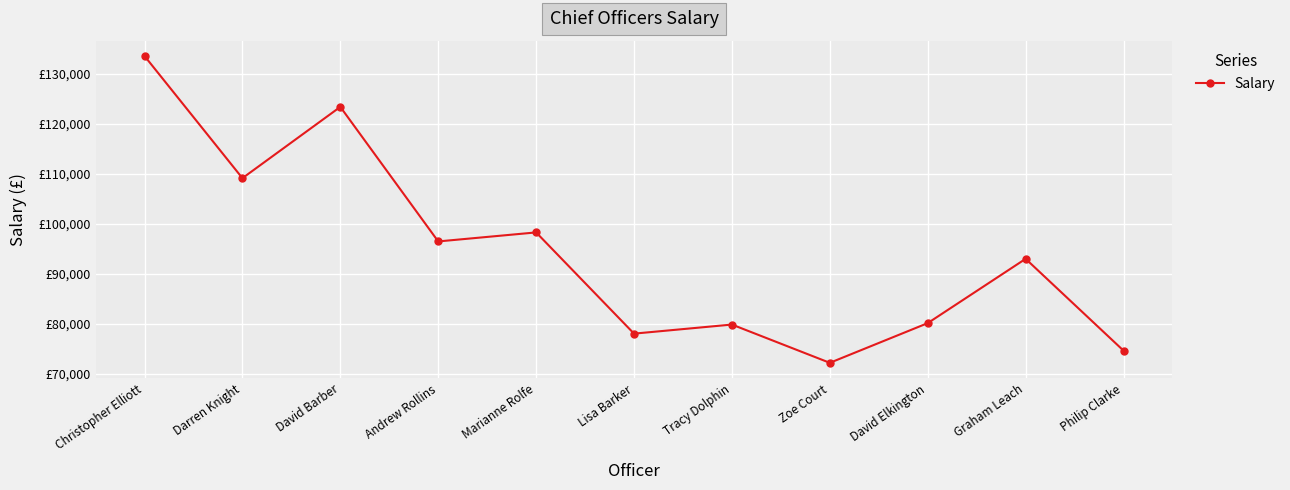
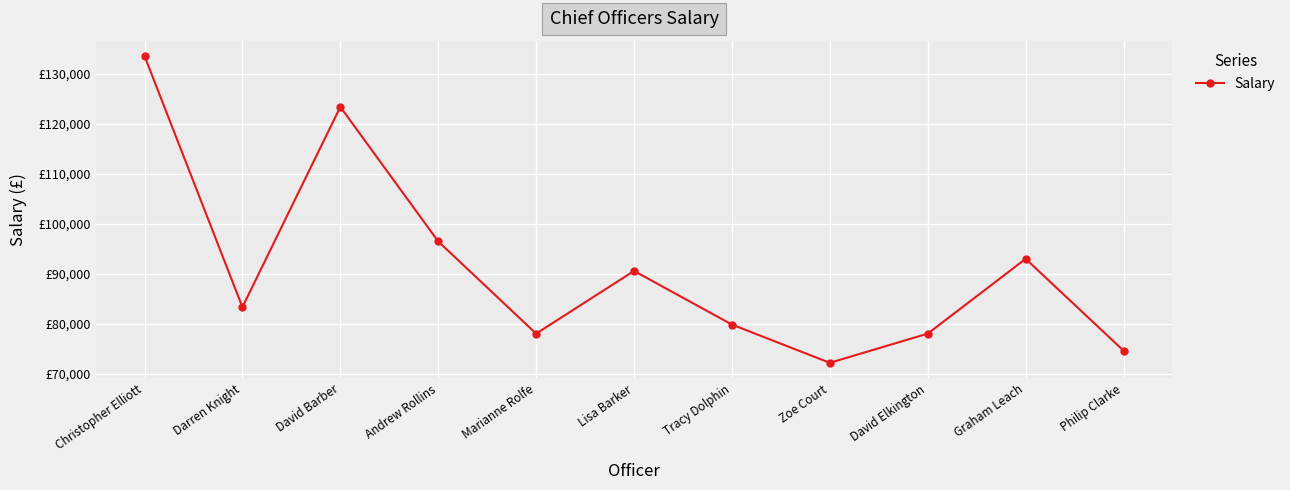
  {
    "Christopher Elliott": "£134,000",
-   "Darren Knight": "£109,000",
+   "Darren Knight": "£83,000",
    "David Barber": "£123,000",
    "Andrew Rollins": "£96,000",
-   "Marianne Rolfe": "£98,000",
-   "Lisa Barker": "£78,000",
+   "Marianne Rolfe": "£78,000",
+   "Lisa Barker": "£91,000",
    "Tracy Dolphin": "£80,000",
    "Zoe Court": "£72,000",
-   "David Elkington": "£80,000",
+   "David Elkington": "£78,000",
    "Graham Leach": "£93,000",
    "Philip Clarke": "£75,000"
  }
